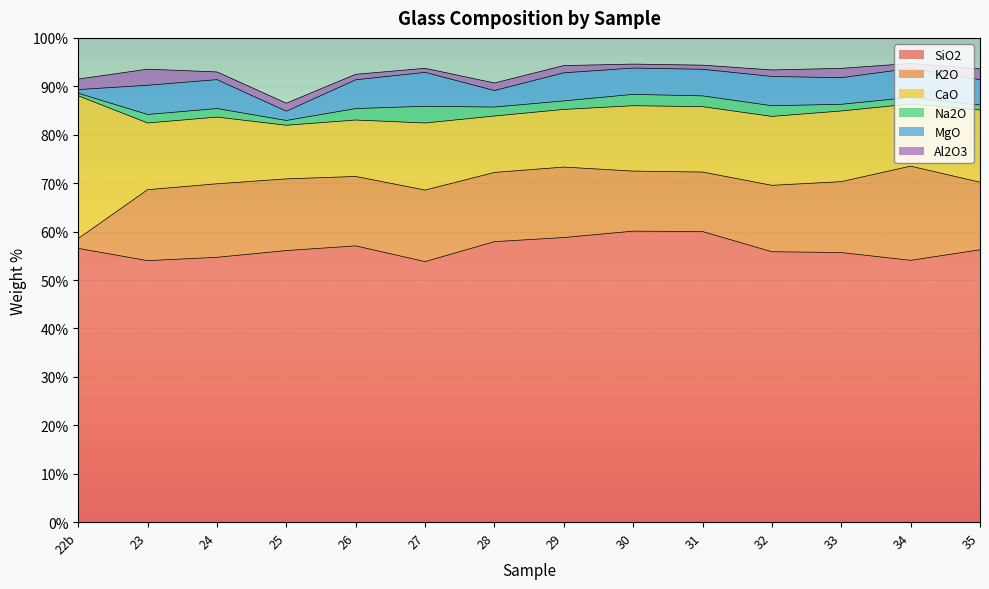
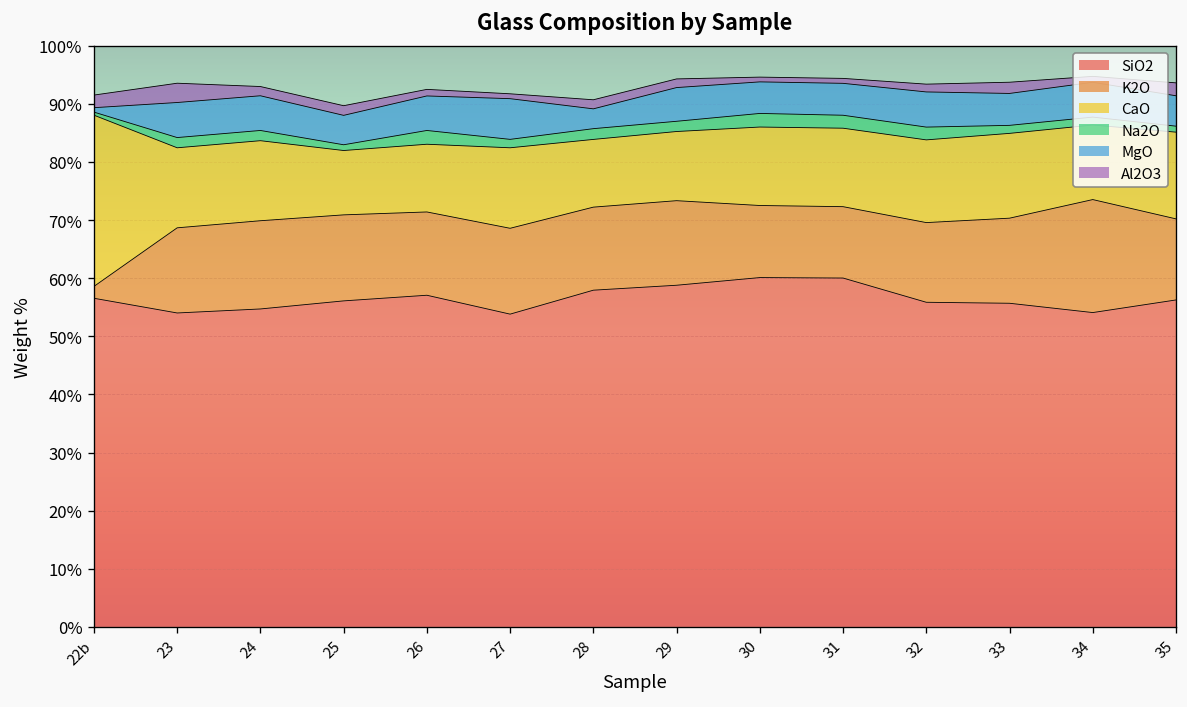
  {
    "CaO": {
      "23": "14%",
      "24": "14%",
      "25": "11%",
      "26": "12%",
      "27": "14%",
      "28": "12%",
      "29": "12%",
      "30": "14%",
      "31": "14%",
      "32": "14%",
      "33": "15%",
      "35": "15%"
    },
    "Na2O": {
      "23": "2%",
      "24": "2%",
      "25": "1%",
      "26": "2%",
-     "27": "3%",
+     "27": "1%",
      "28": "2%",
      "29": "2%",
      "30": "2%",
      "31": "2%",
      "32": "2%",
      "33": "1%",
      "35": "1%"
    },
    "MgO": {
      "22b": "1%",
      "23": "6%",
      "24": "6%",
-     "25": "2%",
+     "25": "5%",
      "26": "6%",
      "27": "7%",
      "28": "3%",
      "29": "6%",
      "30": "5%",
      "31": "5%",
      "32": "6%",
      "33": "5%",
      "35": "5%"
    },
    "Al2O3": {
      "22b": "2%",
      "23": "3%",
      "24": "2%",
      "25": "2%",
      "26": "1%",
      "27": "1%",
      "28": "2%",
      "29": "1%",
      "30": "1%",
      "31": "1%",
      "32": "1%",
      "33": "2%",
      "35": "2%"
    }
  }
